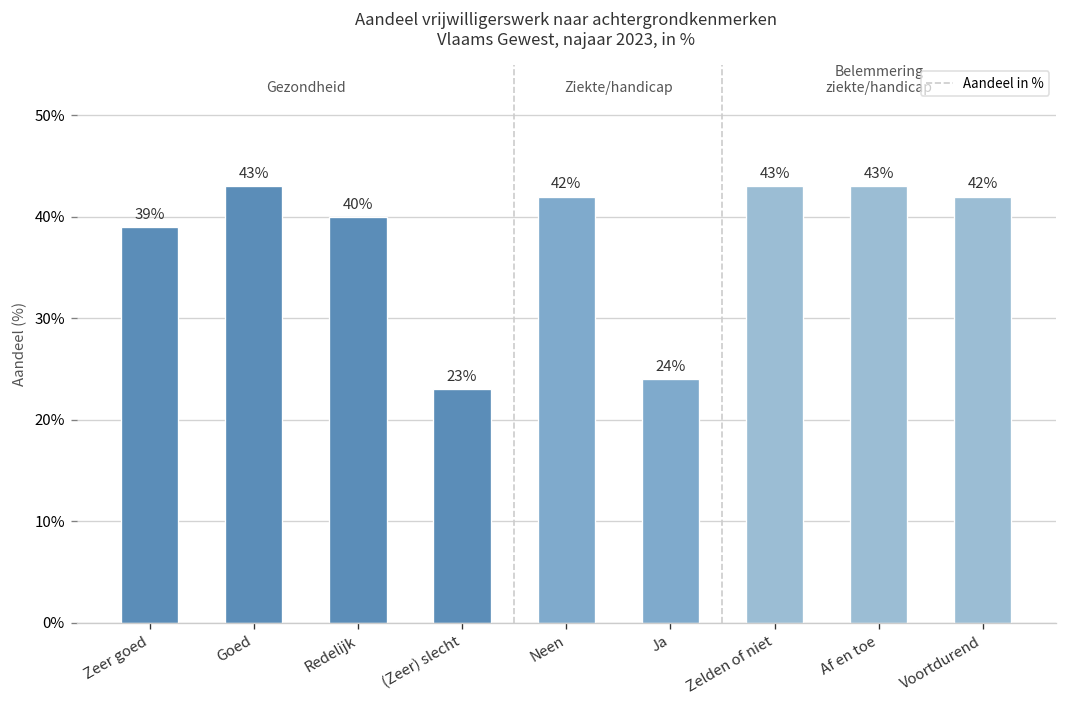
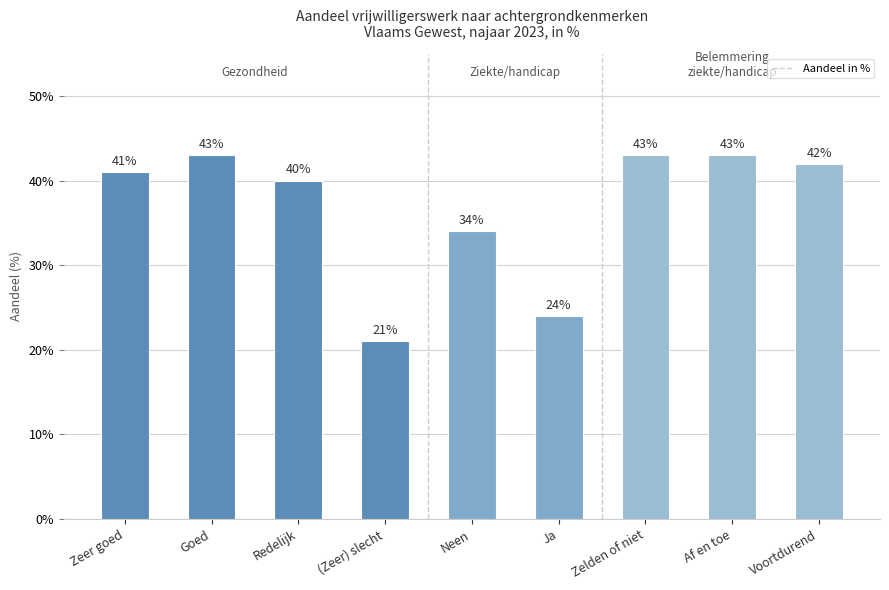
  {
-   "Zeer goed": "39%",
+   "Zeer goed": "41%",
    "Goed": "43%",
    "Redelijk": "40%",
-   "(Zeer) slecht": "23%",
-   "Neen": "42%",
+   "(Zeer) slecht": "21%",
+   "Neen": "34%",
    "Ja": "24%",
    "Zelden of niet": "43%",
    "Af en toe": "43%",
    "Voortdurend": "42%"
  }
